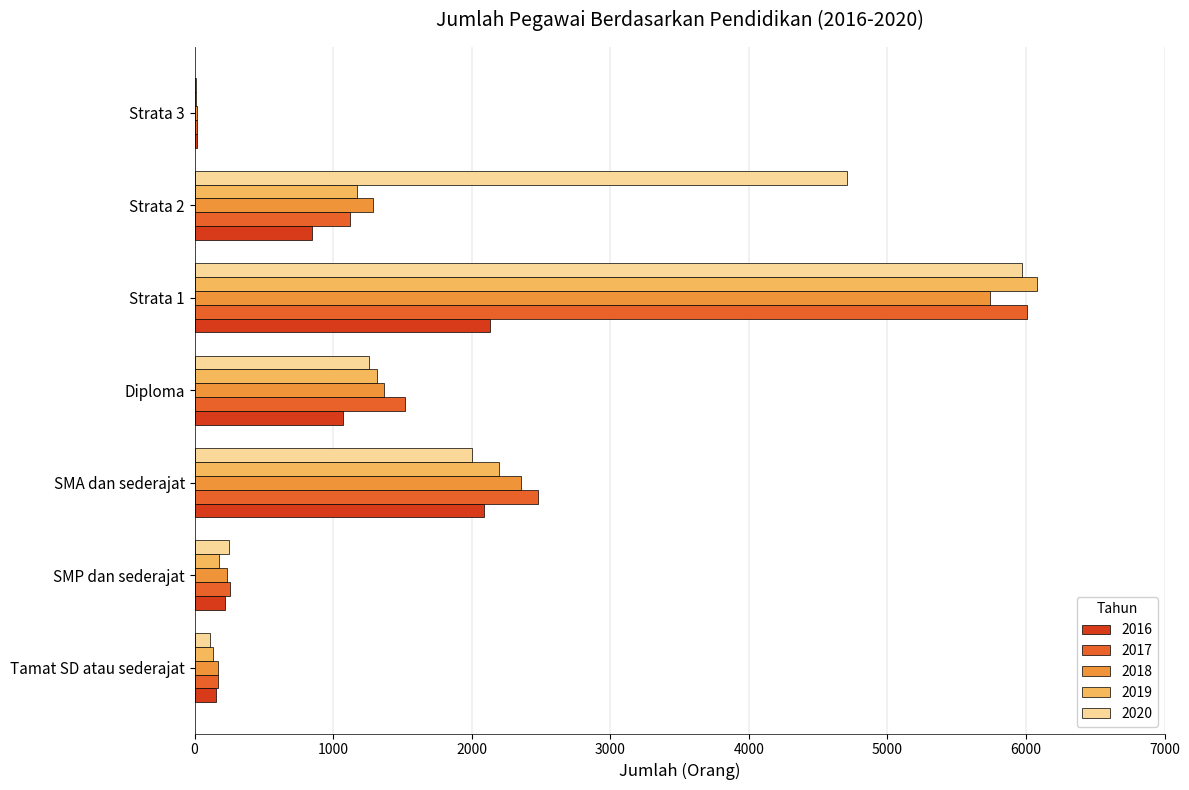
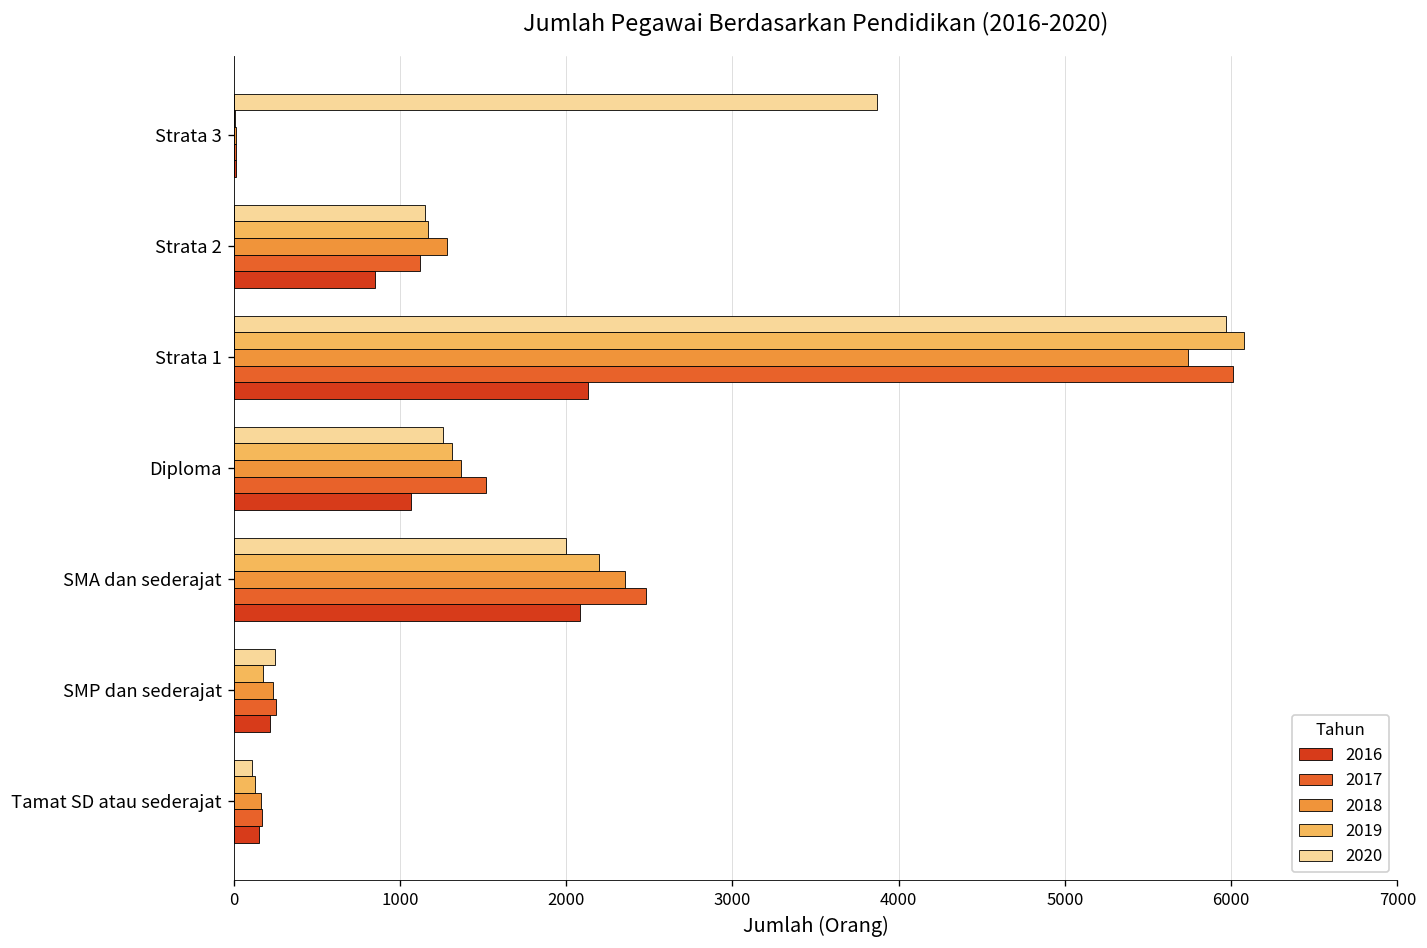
  {
    "2020": {
-     "Strata 3": 10,
-     "Strata 2": 4710,
+     "Strata 3": 3870,
+     "Strata 2": 1150,
      "Strata 1": 5970,
      "Diploma": 1260,
      "SMA dan sederajat": 2000,
      "SMP dan sederajat": 250,
      "Tamat SD atau sederajat": 110
    }
  }
